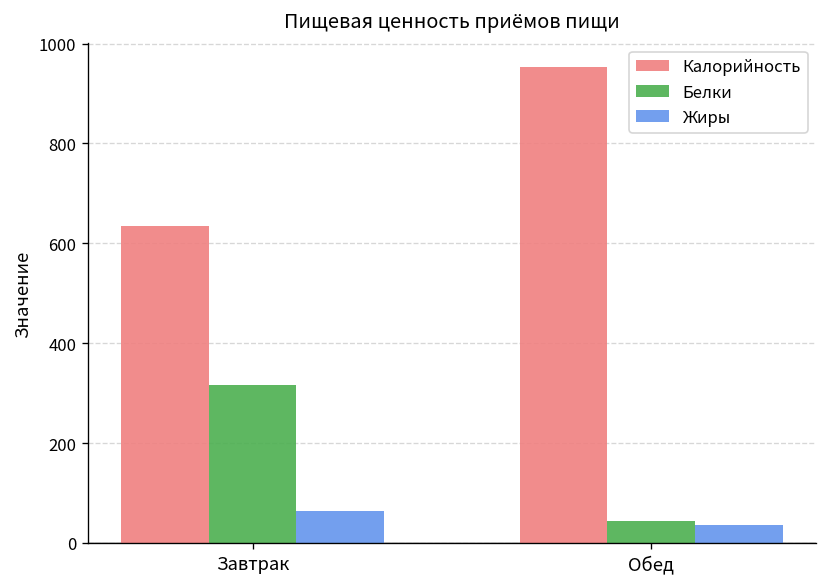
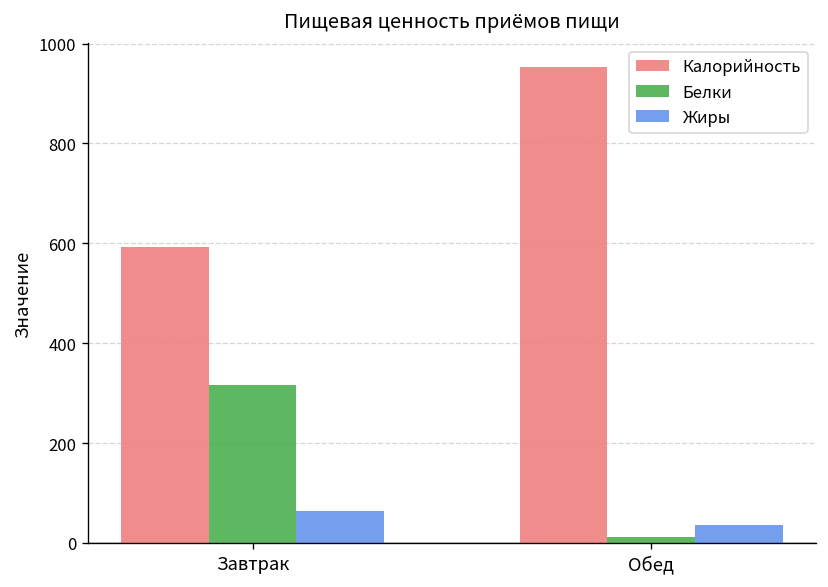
  {
    "Калорийность": {
-     "Завтрак": 640,
+     "Завтрак": 590,
      "Обед": 950
    },
    "Белки": {
      "Завтрак": 320,
-     "Обед": 40
+     "Обед": 10
    },
    "Жиры": {
      "Завтрак": 60,
      "Обед": 40
    }
  }
